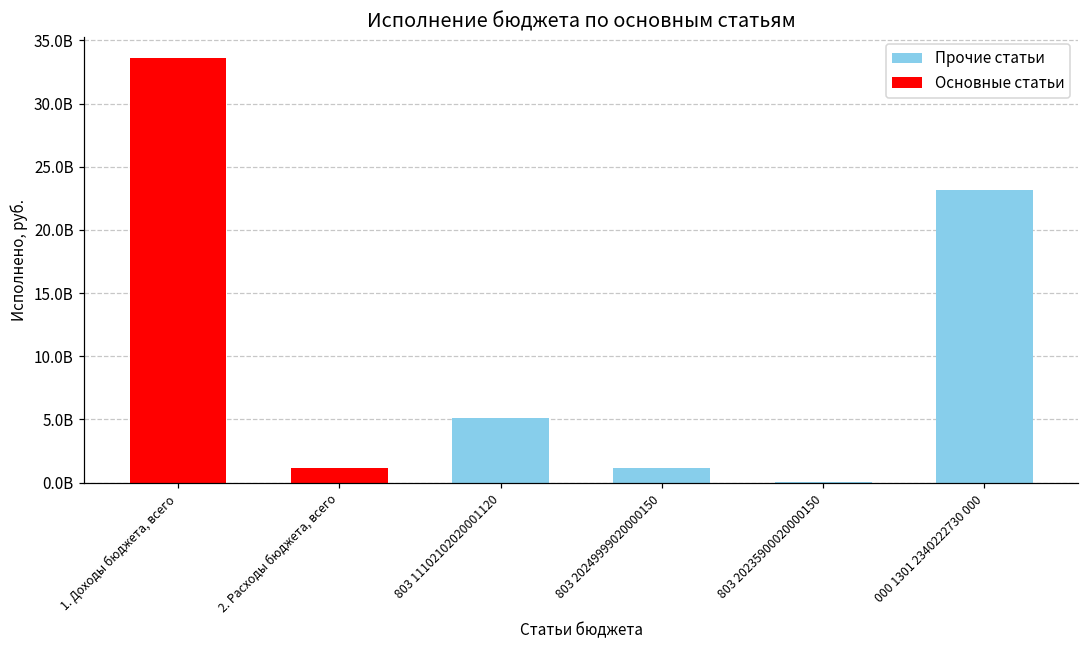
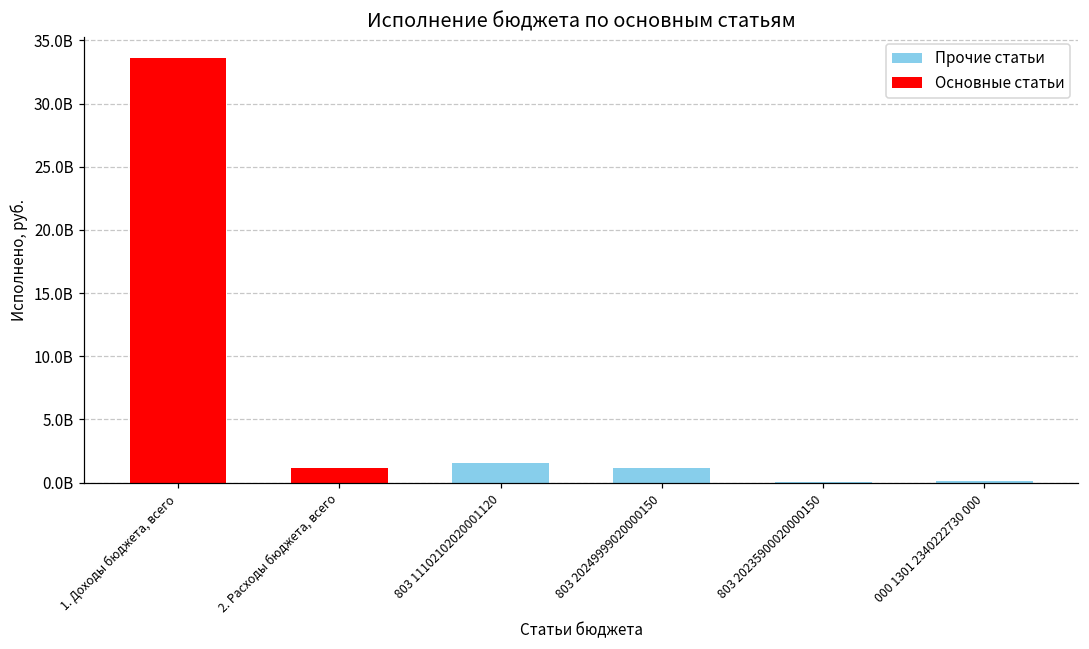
  {
    "1. Доходы бюджета, всего": 33600000000,
    "2. Расходы бюджета, всего": 1200000000,
-   "803 11102102020001120": 5200000000,
+   "803 11102102020001120": 1600000000,
    "803 20249999020000150": 1200000000,
-   "000 1301 2340222730 000": 23200000000
+   "000 1301 2340222730 000": 100000000
  }
